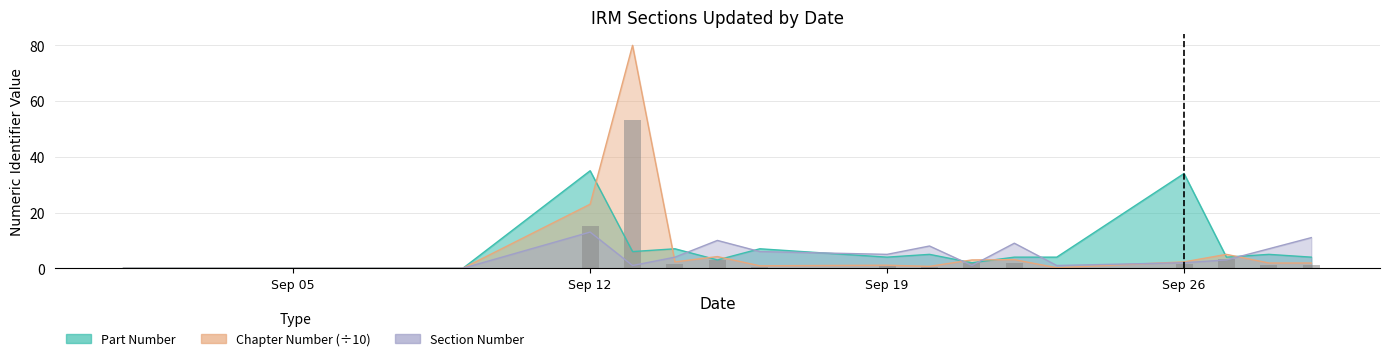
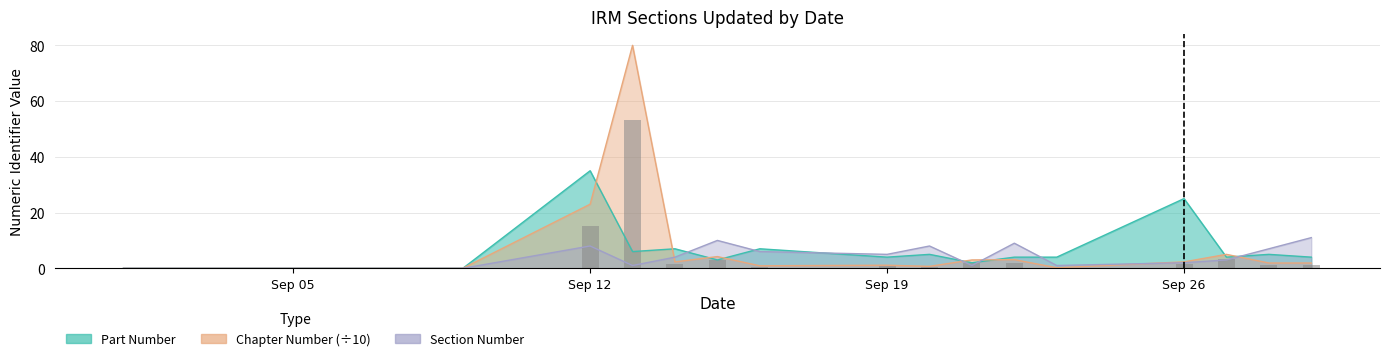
  {
    "Part Number": {
      "Sep 12": 35,
      "Sep 19": 4,
-     "Sep 26": 34
+     "Sep 26": 25
    },
    "Chapter Number (÷10)": {
      "Sep 12": 23,
      "Sep 19": 1
    },
    "Section Number": {
-     "Sep 12": 13,
+     "Sep 12": 8,
      "Sep 19": 5
    }
  }
